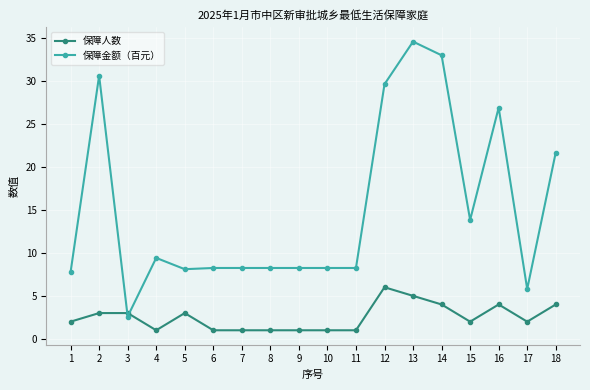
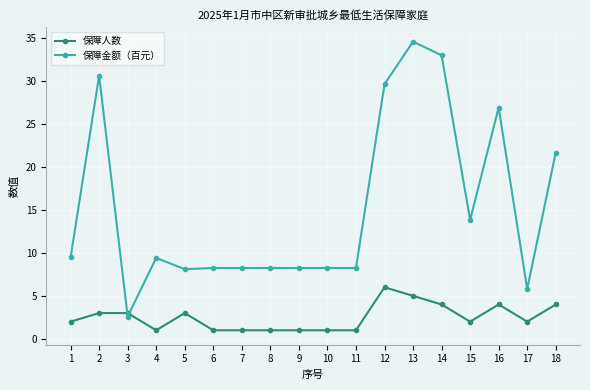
  {
    "保障人数": {
      "1": 2,
      "2": 3,
      "3": 3,
      "4": 1,
      "5": 3,
      "6": 1,
      "7": 1,
      "8": 1,
      "9": 1,
      "10": 1,
      "11": 1,
      "12": 6,
      "13": 5,
      "14": 4,
      "15": 2,
      "16": 4,
      "17": 2,
      "18": 4
    },
    "保障金额（百元）": {
-     "1": 8,
+     "1": 9,
      "2": 31,
      "3": 3,
      "4": 9,
      "5": 8,
      "6": 8,
      "7": 8,
      "8": 8,
      "9": 8,
      "10": 8,
      "11": 8,
      "12": 30,
      "13": 35,
      "14": 33,
      "15": 14,
      "16": 27,
      "17": 6,
      "18": 22
    }
  }
